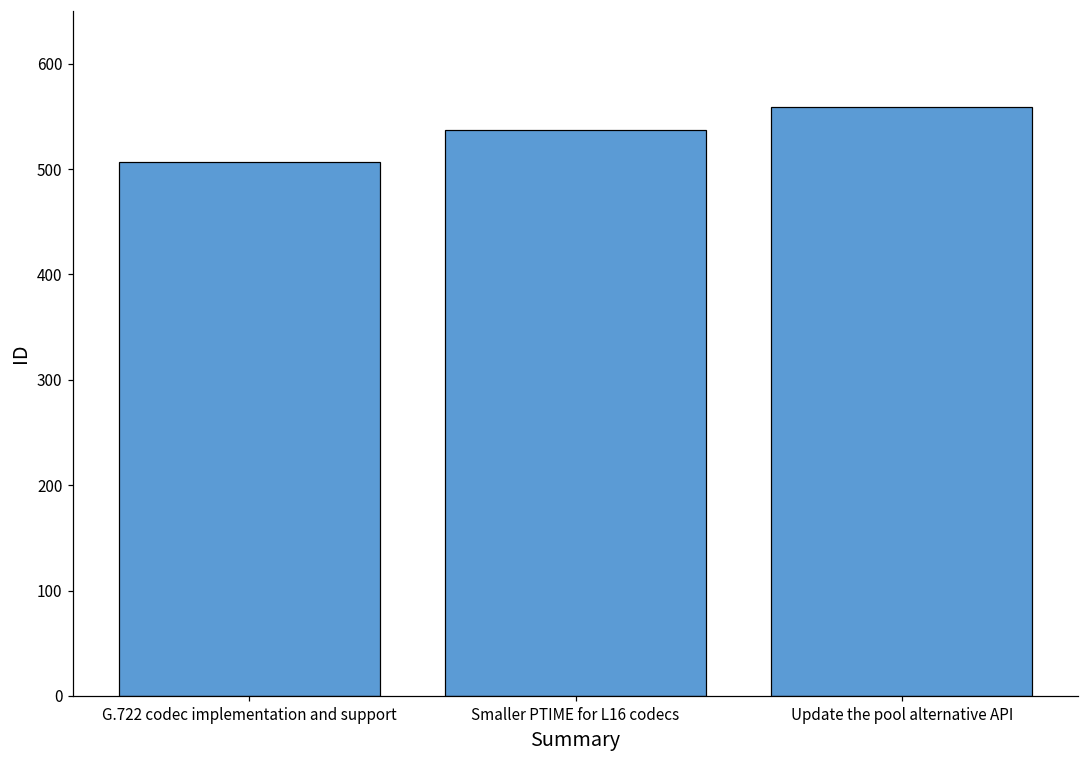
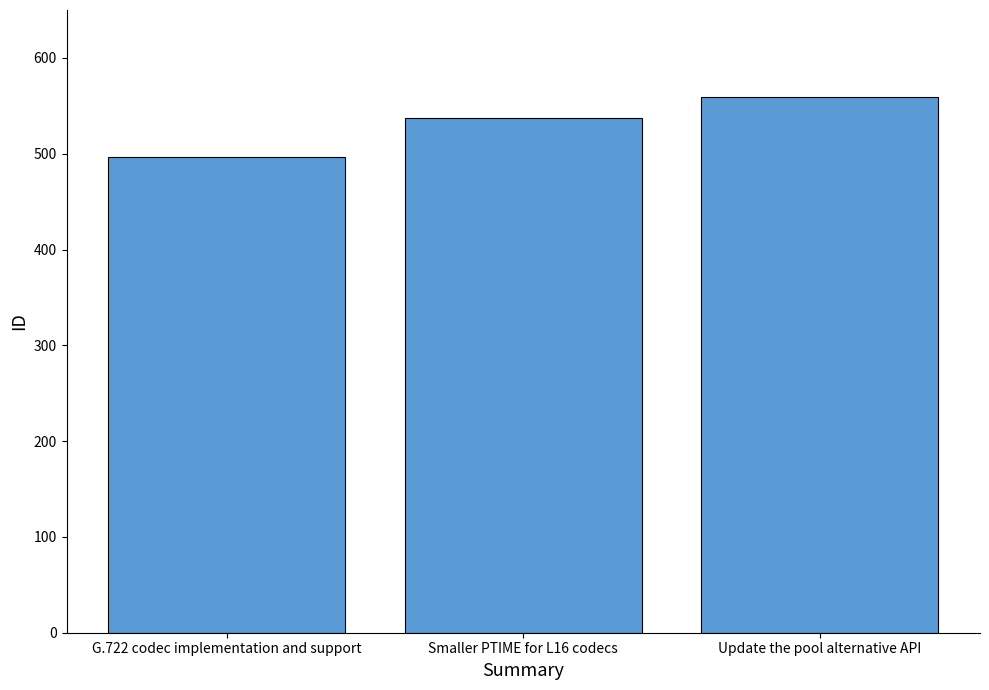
  {
-   "G.722 codec implementation and support": 510,
+   "G.722 codec implementation and support": 500,
    "Smaller PTIME for L16 codecs": 540,
    "Update the pool alternative API": 560
  }
